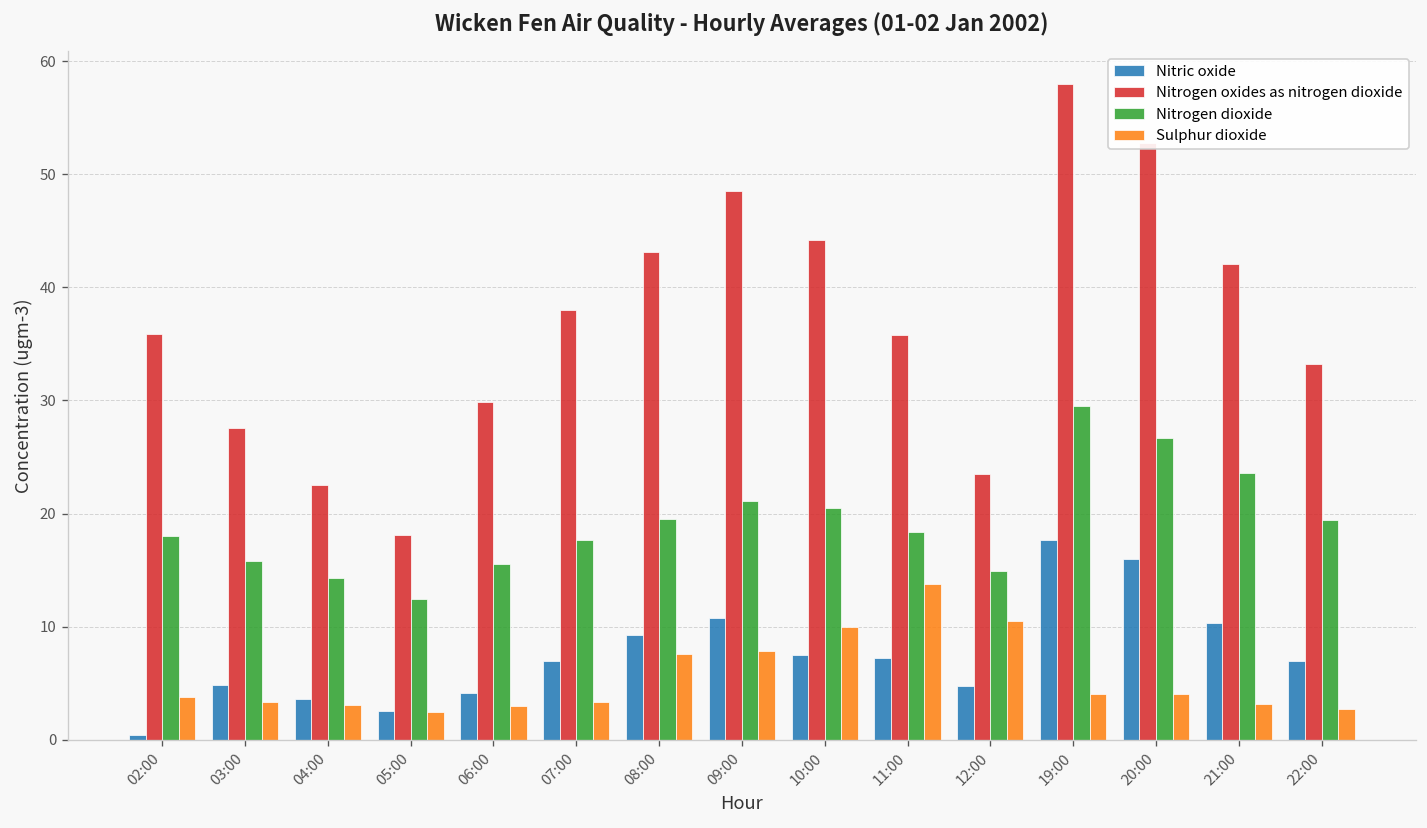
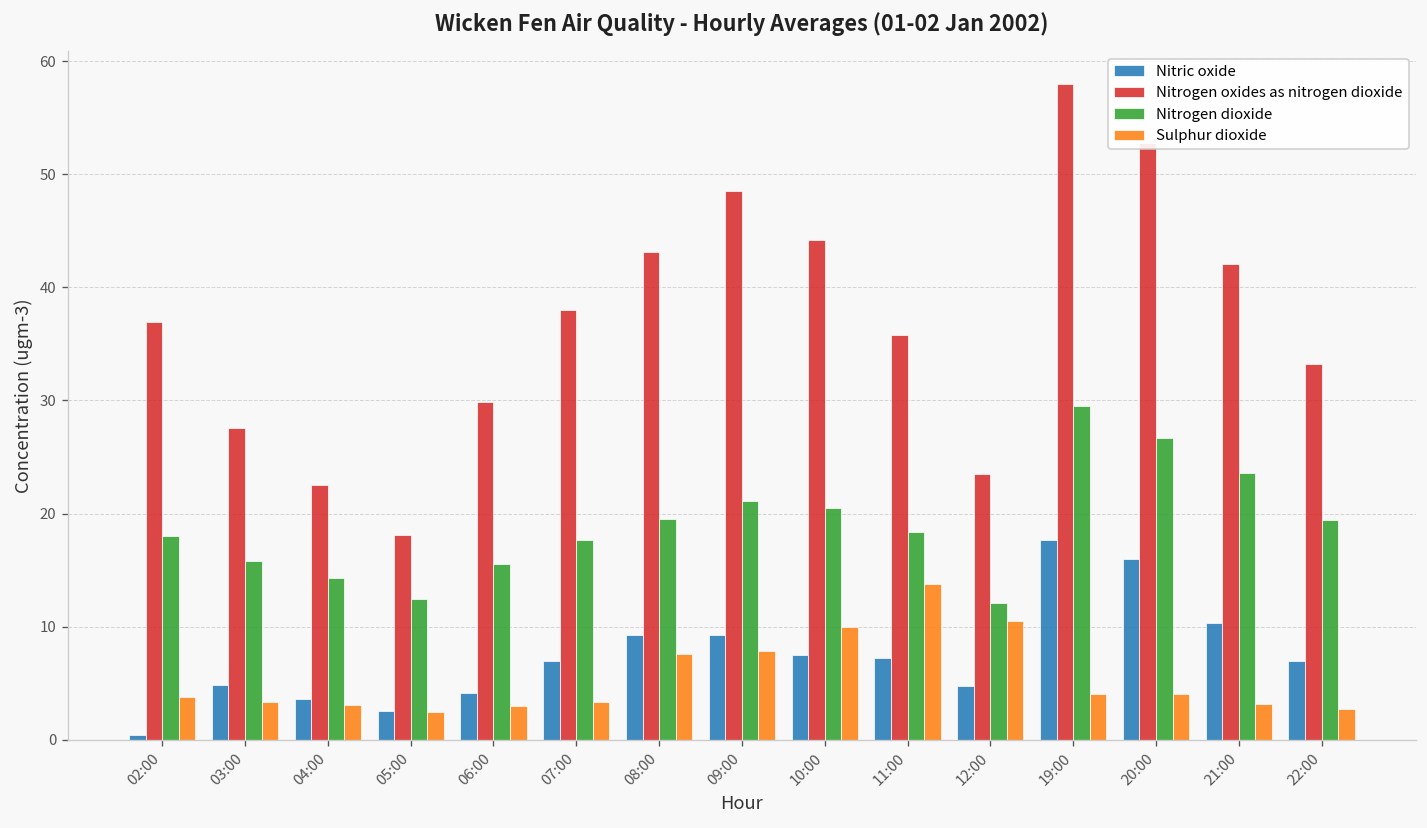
  {
    "Nitric oxide": {
      "02:00": 0,
      "03:00": 5,
      "04:00": 4,
      "05:00": 3,
      "06:00": 4,
      "07:00": 7,
      "08:00": 9,
-     "09:00": 11,
+     "09:00": 9,
      "10:00": 8,
      "11:00": 7,
      "12:00": 5,
      "19:00": 18,
      "20:00": 16,
      "21:00": 10,
      "22:00": 7
    },
    "Nitrogen oxides as nitrogen dioxide": {
-     "02:00": 36,
+     "02:00": 37,
      "03:00": 28,
      "04:00": 23,
      "05:00": 18,
      "06:00": 30,
      "07:00": 38,
      "08:00": 43,
      "09:00": 49,
      "10:00": 44,
      "11:00": 36,
      "12:00": 24,
      "19:00": 58,
      "21:00": 42,
      "22:00": 33
    },
    "Nitrogen dioxide": {
      "02:00": 18,
      "03:00": 16,
      "04:00": 14,
      "05:00": 12,
      "06:00": 16,
      "07:00": 18,
      "08:00": 20,
      "09:00": 21,
      "10:00": 21,
      "11:00": 18,
-     "12:00": 15,
+     "12:00": 12,
      "19:00": 30,
      "20:00": 27,
      "21:00": 24,
      "22:00": 19
    },
    "Sulphur dioxide": {
      "02:00": 4,
      "03:00": 3,
      "04:00": 3,
      "05:00": 2,
      "06:00": 3,
      "07:00": 3,
      "08:00": 8,
      "09:00": 8,
      "10:00": 10,
      "11:00": 14,
      "12:00": 11,
      "19:00": 4,
      "20:00": 4,
      "21:00": 3,
      "22:00": 3
    }
  }
